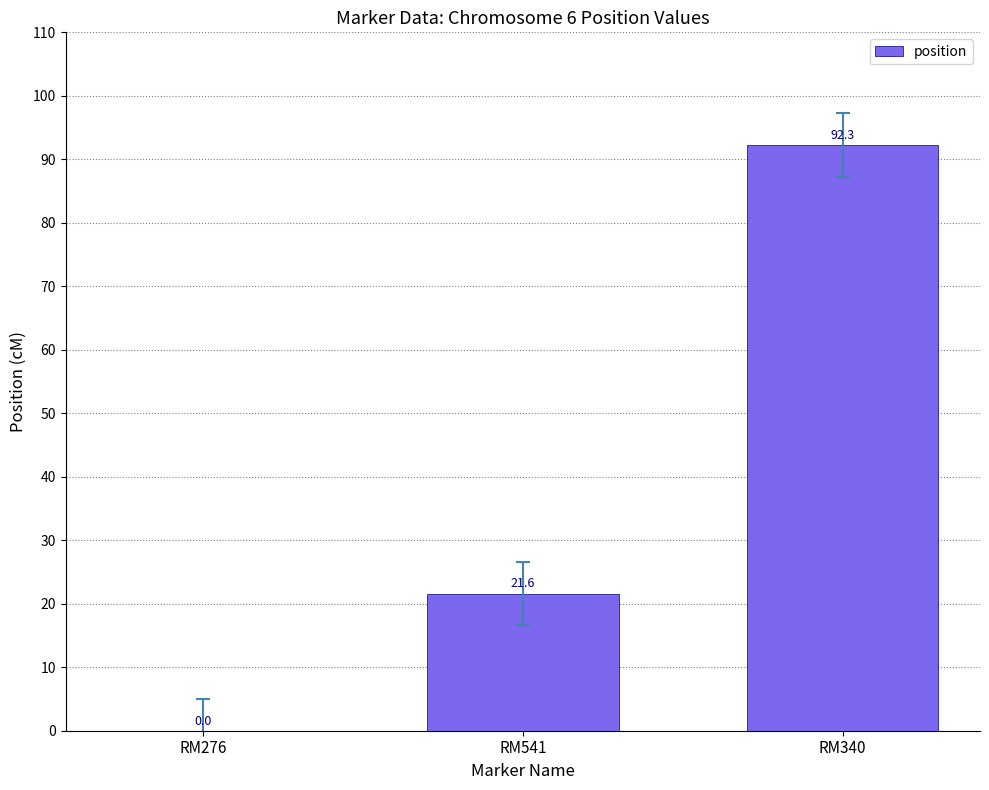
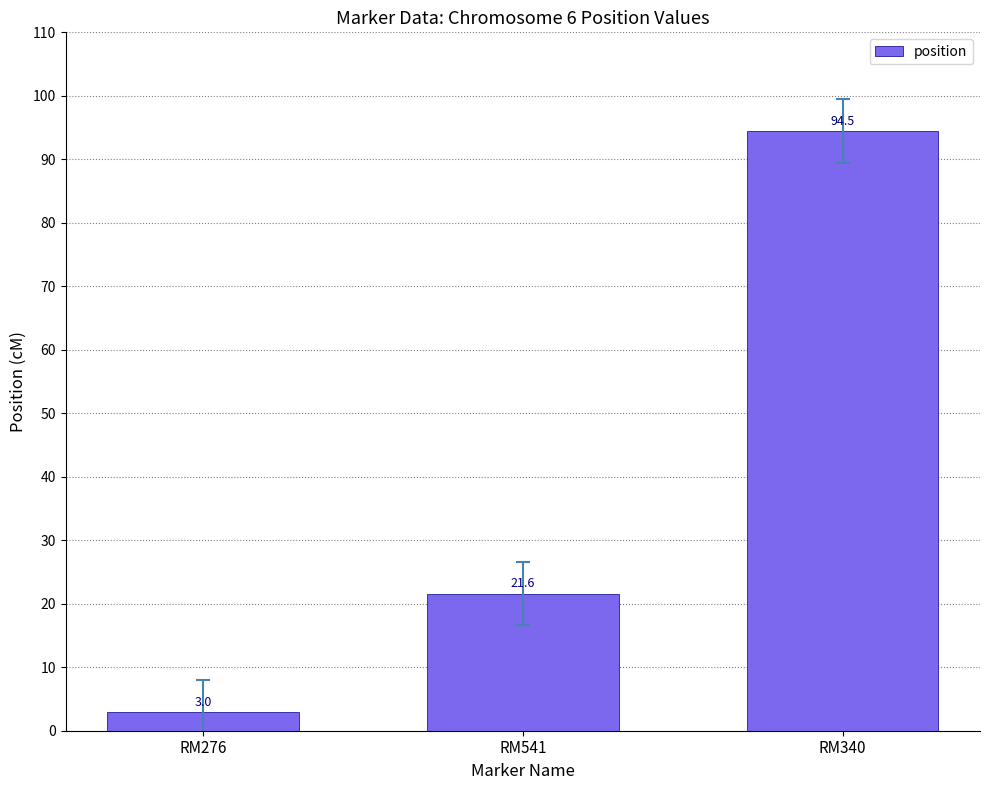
  {
    "position": {
-     "RM276": 0.0,
+     "RM276": 3.0,
      "RM541": 21.6,
-     "RM340": 92.3
+     "RM340": 94.5
    }
  }
